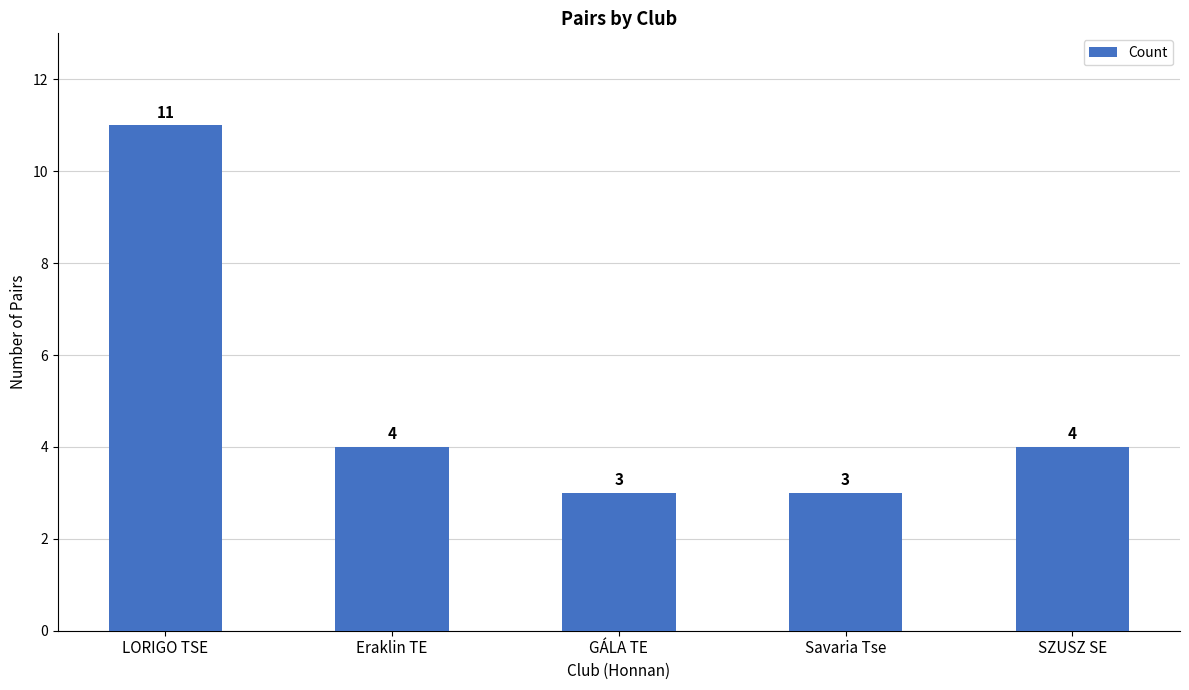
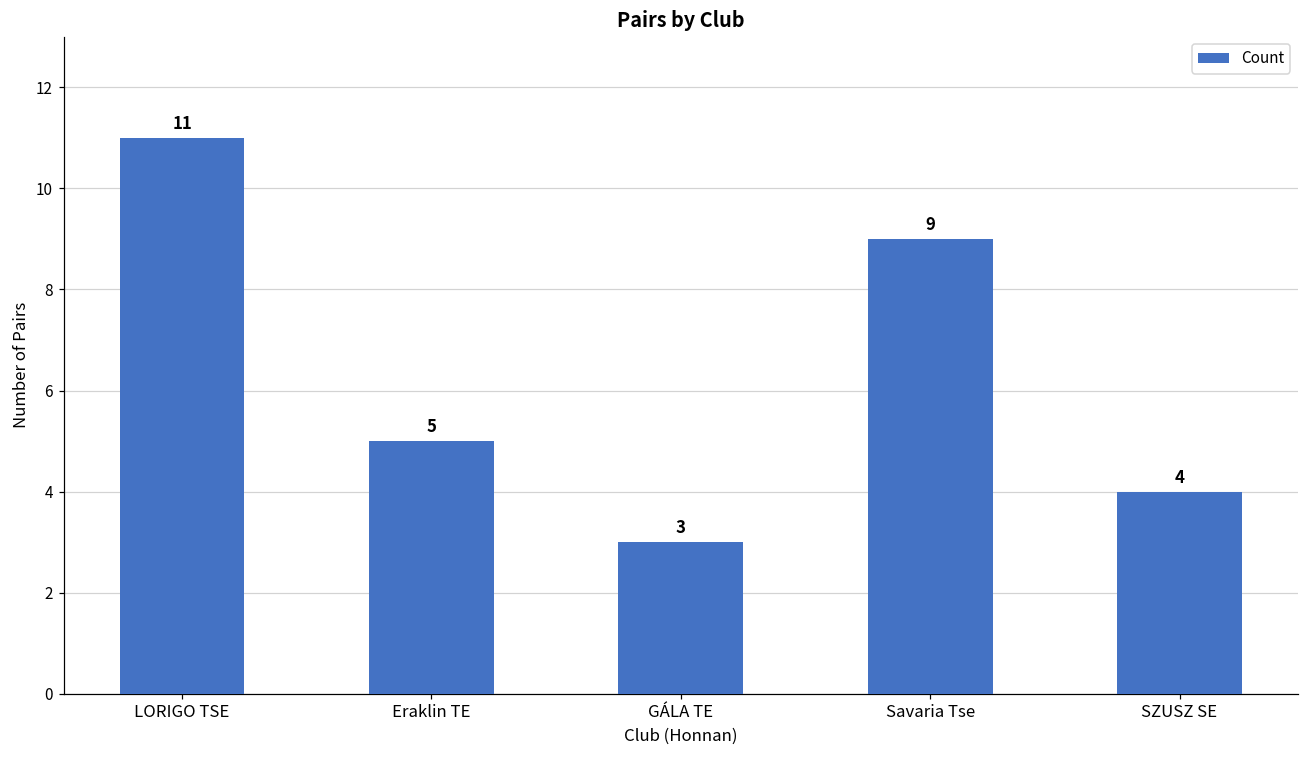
  {
    "LORIGO TSE": 11,
-   "Eraklin TE": 4,
+   "Eraklin TE": 5,
    "GÁLA TE": 3,
-   "Savaria Tse": 3,
+   "Savaria Tse": 9,
    "SZUSZ SE": 4
  }
